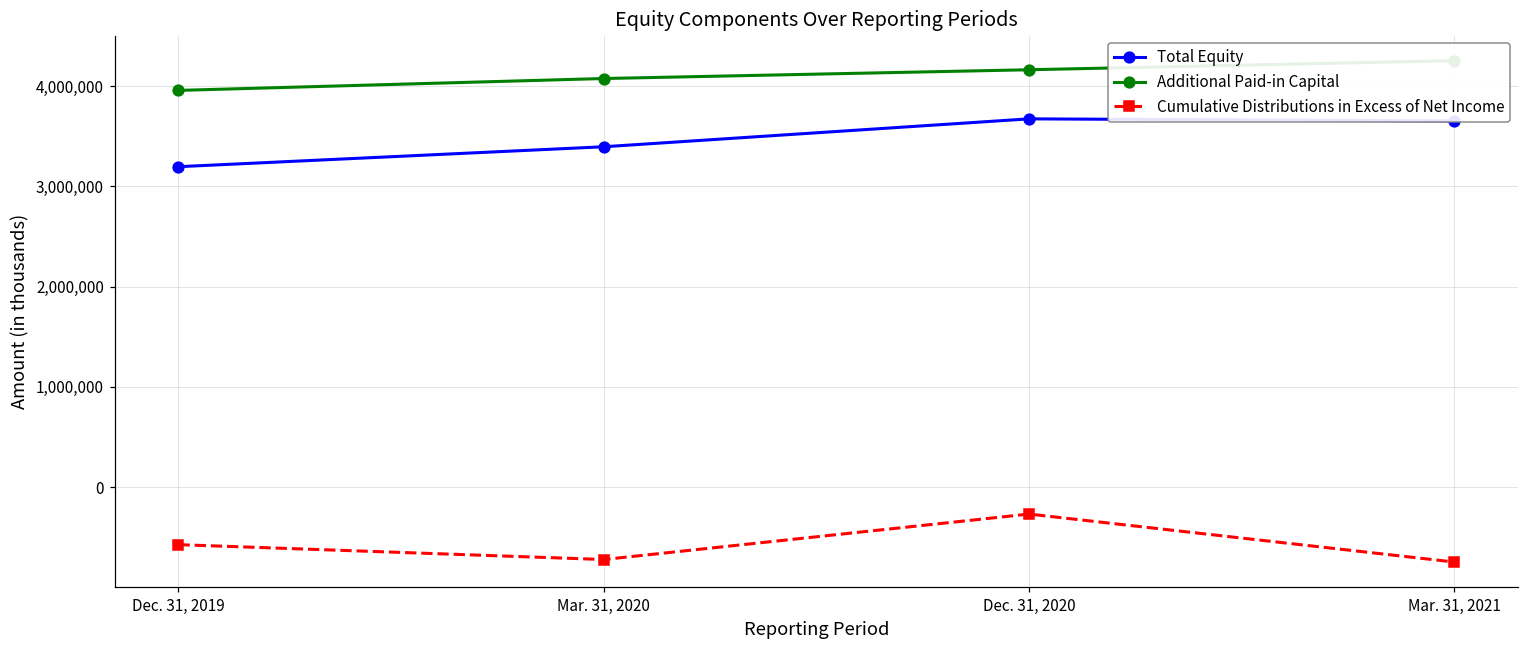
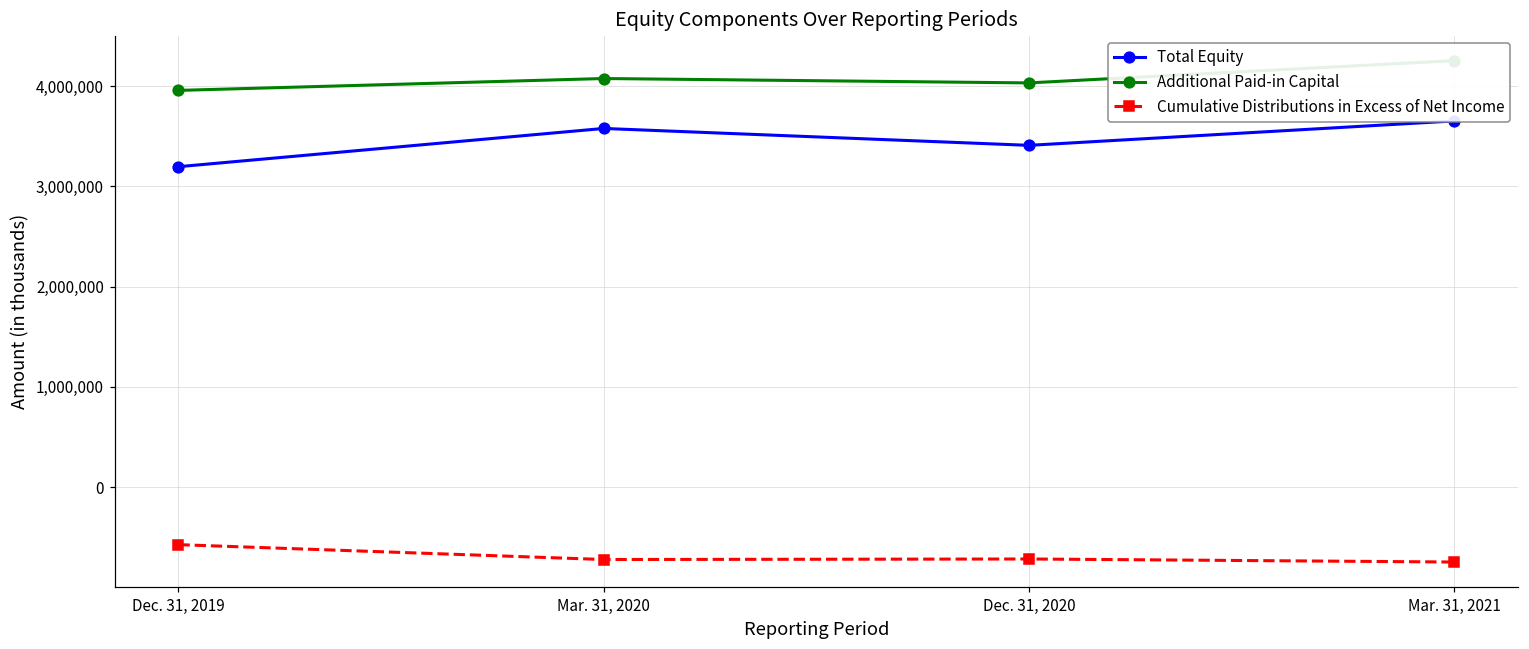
  {
    "Total Equity": {
      "Dec. 31, 2019": "3,200,000",
-     "Mar. 31, 2020": "3,400,000",
-     "Dec. 31, 2020": "3,700,000",
+     "Mar. 31, 2020": "3,600,000",
+     "Dec. 31, 2020": "3,400,000",
      "Mar. 31, 2021": "3,700,000"
    },
    "Additional Paid-in Capital": {
      "Dec. 31, 2019": "4,000,000",
      "Mar. 31, 2020": "4,100,000",
-     "Dec. 31, 2020": "4,200,000"
+     "Dec. 31, 2020": "4,000,000"
    },
    "Cumulative Distributions in Excess of Net Income": {
      "Dec. 31, 2019": "-600,000",
      "Mar. 31, 2020": "-700,000",
-     "Dec. 31, 2020": "-300,000",
+     "Dec. 31, 2020": "-700,000",
      "Mar. 31, 2021": "-700,000"
    }
  }
